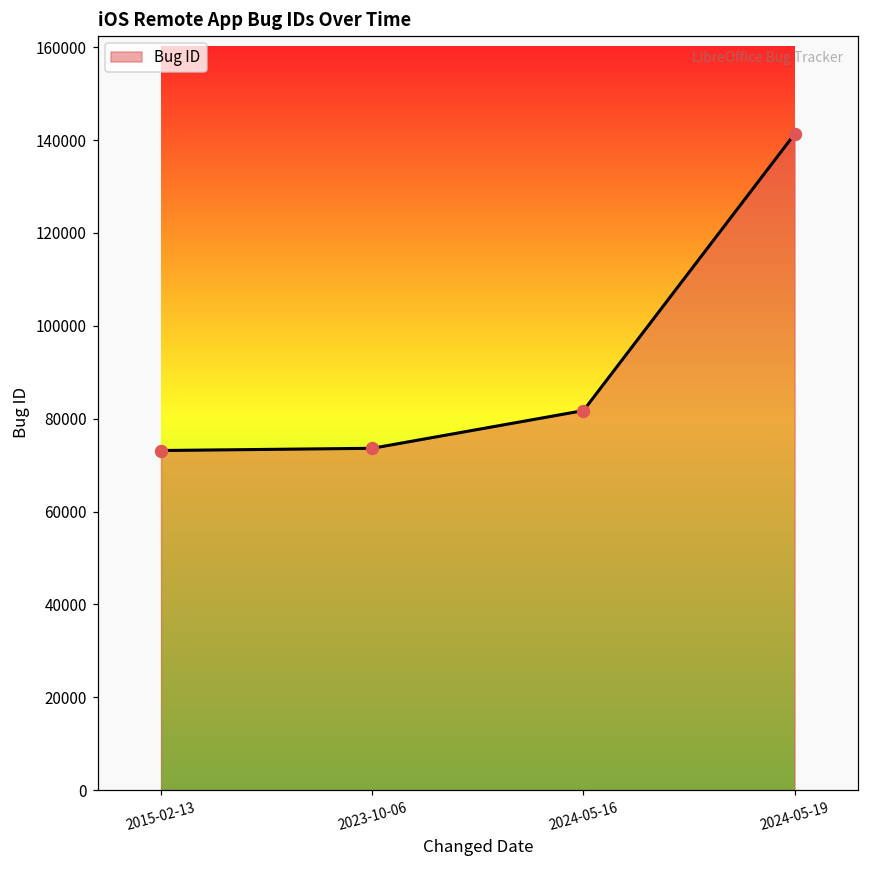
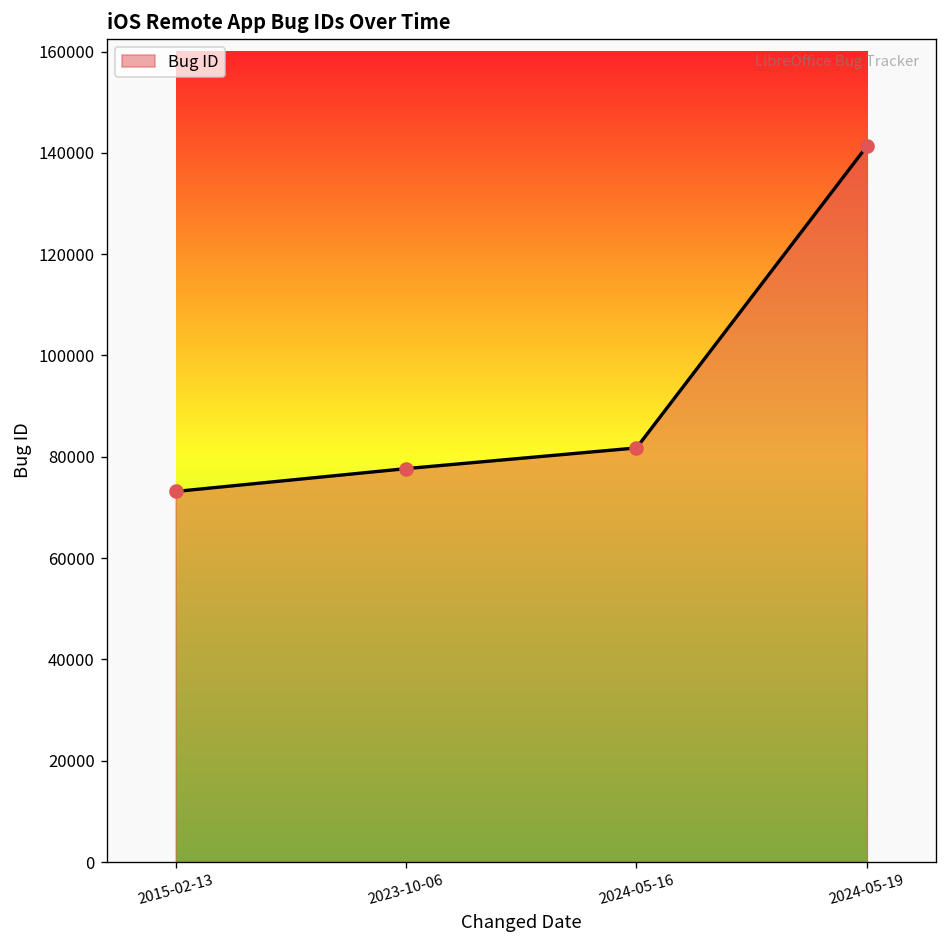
  {
    "2015-02-13": 73000,
-   "2023-10-06": 74000,
+   "2023-10-06": 78000,
    "2024-05-16": 82000,
    "2024-05-19": 141000
  }
